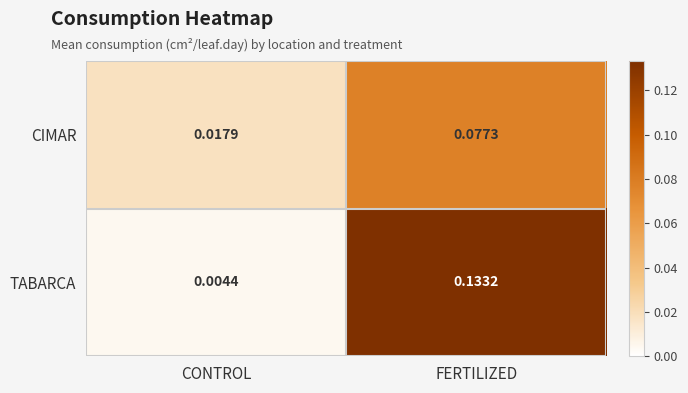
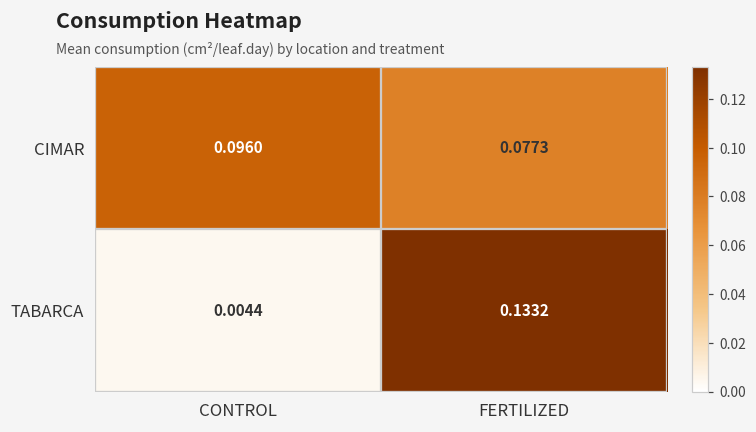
  {
    "CIMAR": {
-     "CONTROL": 0.0179,
+     "CONTROL": 0.0960,
      "FERTILIZED": 0.0773
    },
    "TABARCA": {
      "CONTROL": 0.0044,
      "FERTILIZED": 0.1332
    }
  }
